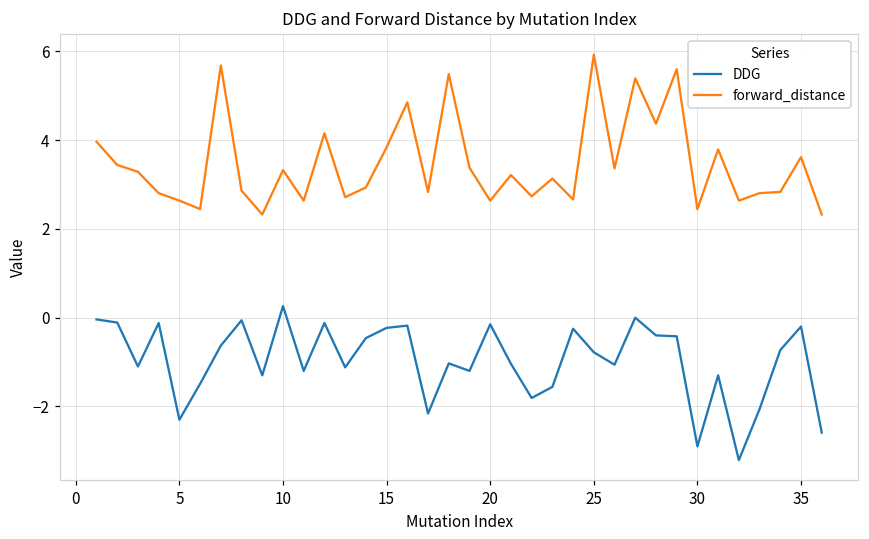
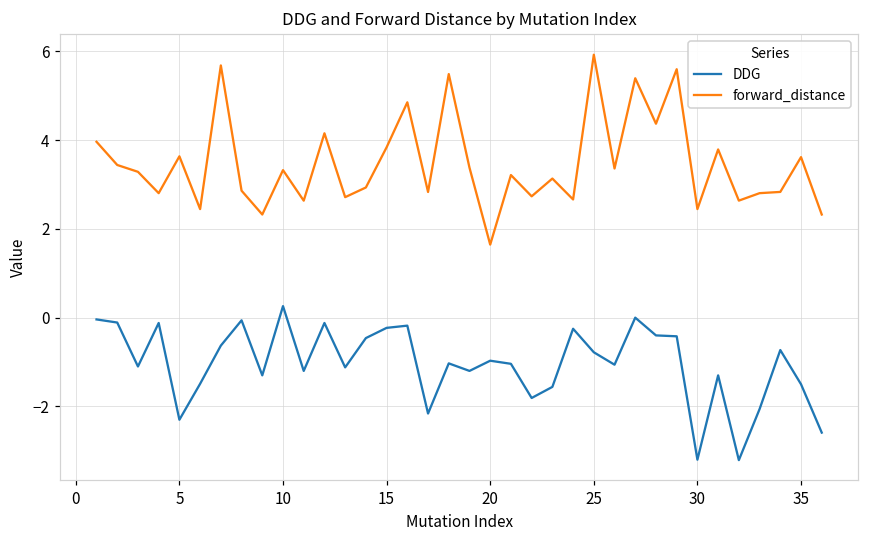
  {
    "DDG": {
      "5": -2.3,
      "10": 0.3,
      "15": -0.2,
-     "20": -0.2,
+     "20": -1.0,
      "25": -0.8,
-     "30": -2.9,
-     "35": -0.2
+     "30": -3.2,
+     "35": -1.5
    },
    "forward_distance": {
-     "5": 2.6,
+     "5": 3.6,
      "10": 3.3,
      "15": 3.8,
-     "20": 2.6,
+     "20": 1.6,
      "25": 5.9,
      "30": 2.4,
      "35": 3.6
    }
  }
